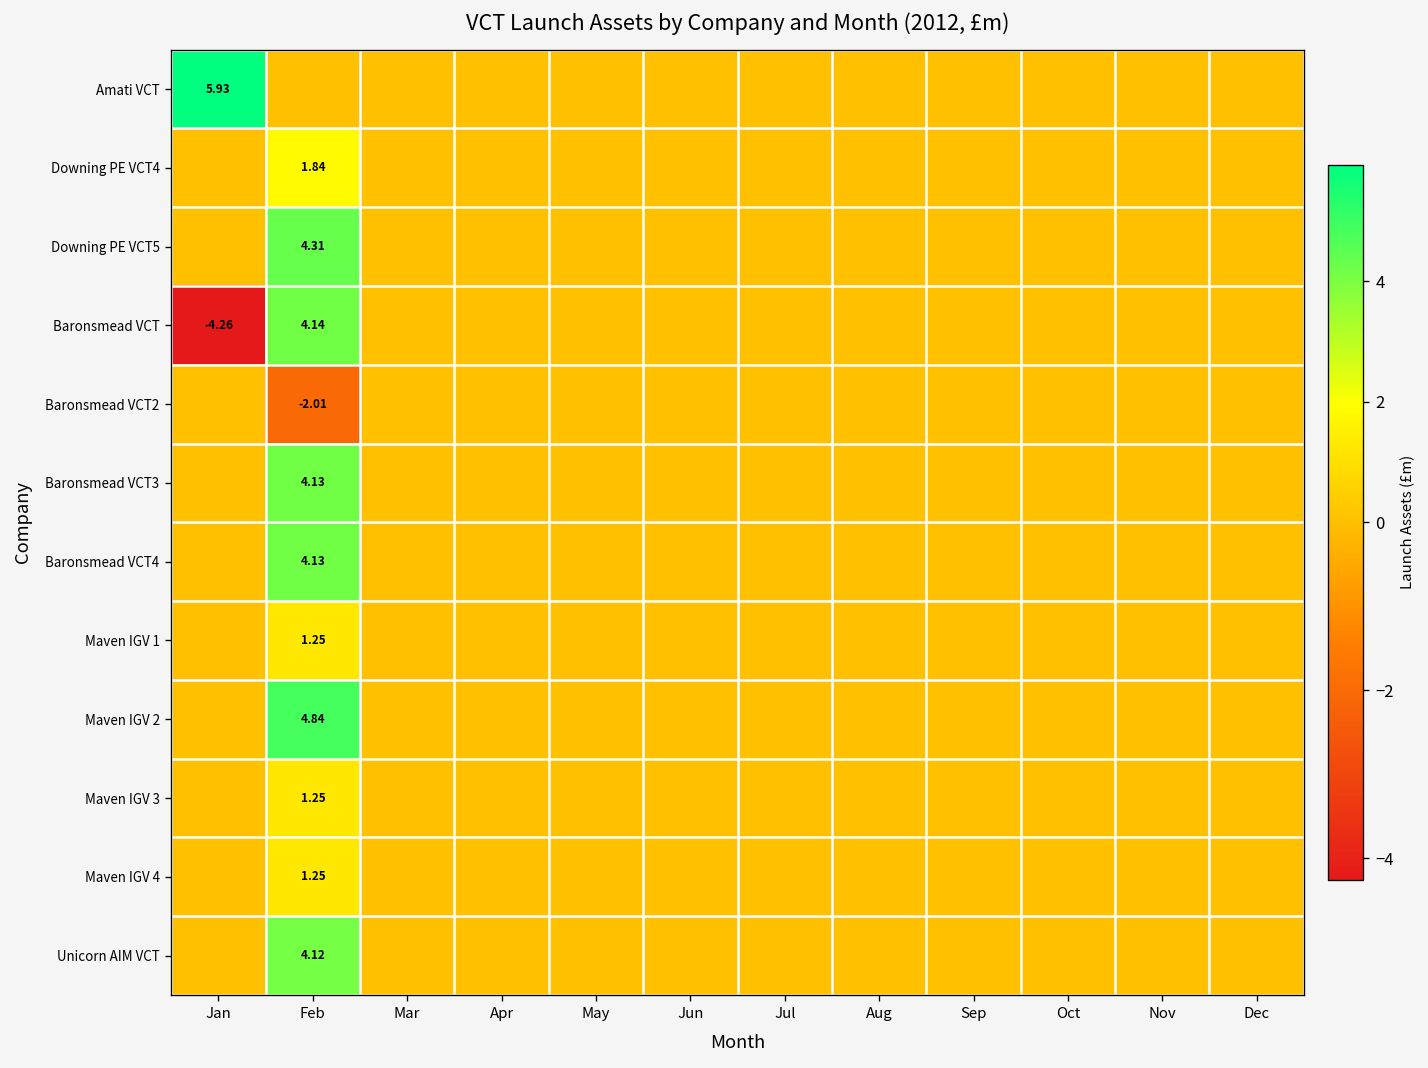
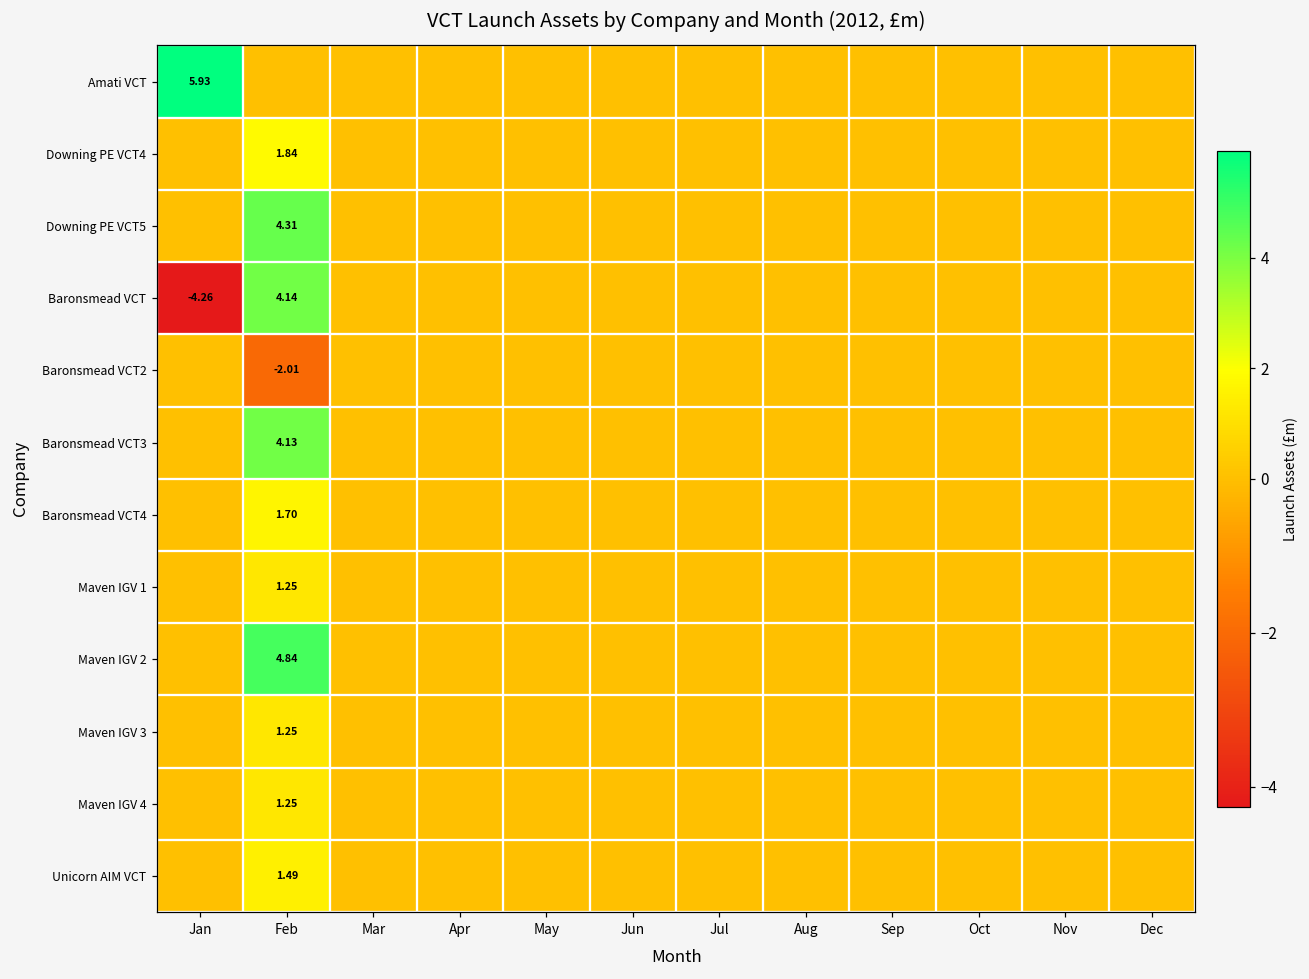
  {
    "Amati VCT": {
      "Jan": 5.93
    },
    "Downing PE VCT4": {
      "Feb": 1.84
    },
    "Downing PE VCT5": {
      "Feb": 4.31
    },
    "Baronsmead VCT": {
      "Jan": -4.26,
      "Feb": 4.14
    },
    "Baronsmead VCT2": {
      "Feb": -2.01
    },
    "Baronsmead VCT3": {
      "Feb": 4.13
    },
    "Baronsmead VCT4": {
-     "Feb": 4.13
+     "Feb": 1.70
    },
    "Maven IGV 1": {
      "Feb": 1.25
    },
    "Maven IGV 2": {
      "Feb": 4.84
    },
    "Maven IGV 3": {
      "Feb": 1.25
    },
    "Maven IGV 4": {
      "Feb": 1.25
    },
    "Unicorn AIM VCT": {
-     "Feb": 4.12
+     "Feb": 1.49
    }
  }
